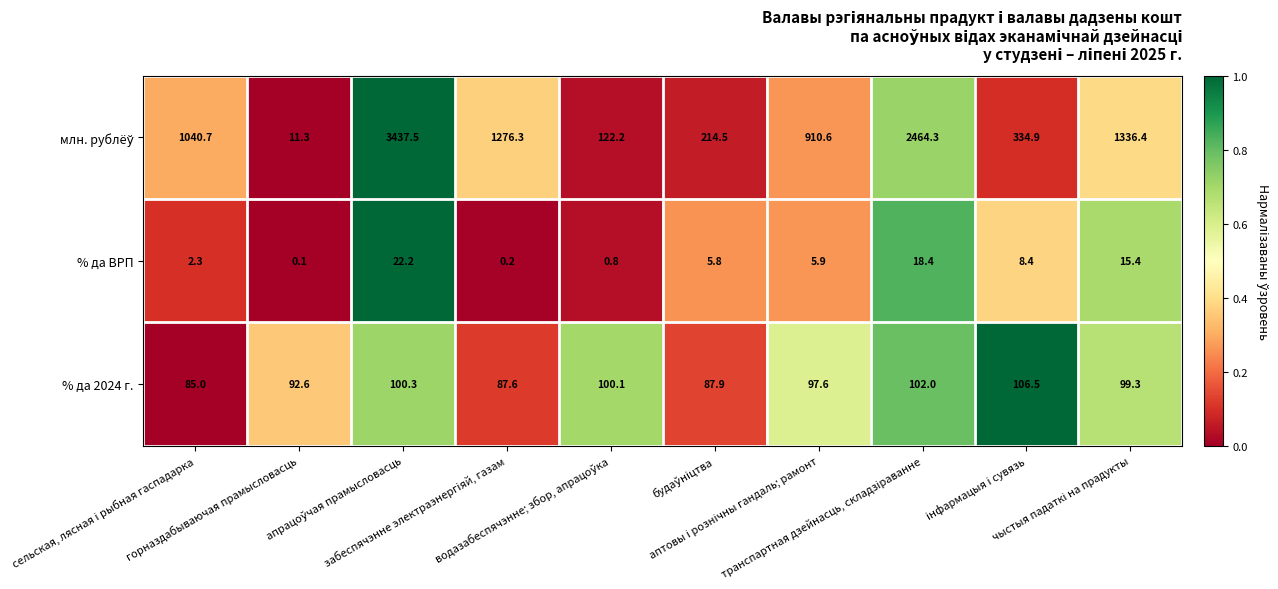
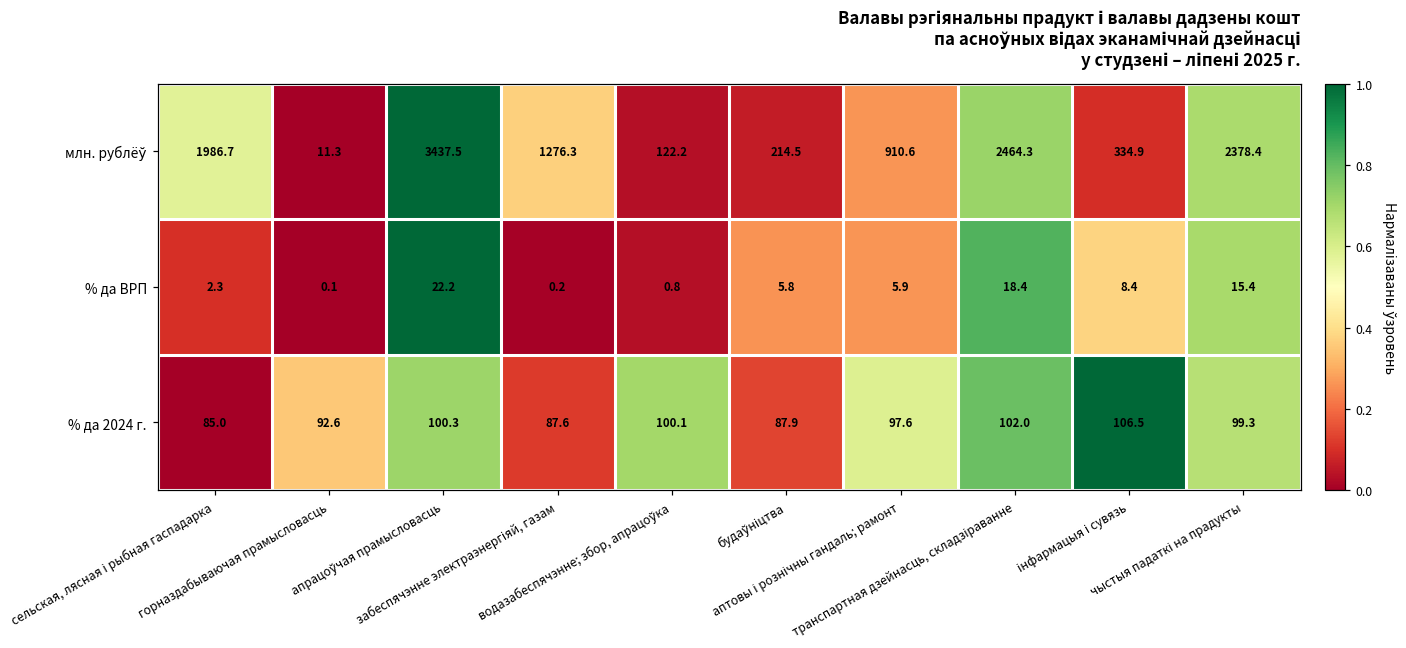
  {
    "млн. рублёў": {
-     "сельская, лясная і рыбная гаспадарка": 1040.7,
+     "сельская, лясная і рыбная гаспадарка": 1986.7,
      "горназдабываючая прамысловасць": 11.3,
      "апрацоўчая прамысловасць": 3437.5,
      "забеспячэнне электраэнергіяй, газам": 1276.3,
      "водазабеспячэнне; збор, апрацоўка": 122.2,
      "будаўніцтва": 214.5,
      "аптовы і рознічны гандаль; рамонт": 910.6,
      "транспартная дзейнасць, складзіраванне": 2464.3,
      "інфармацыя і сувязь": 334.9,
-     "чыстыя падаткі на прадукты": 1336.4
+     "чыстыя падаткі на прадукты": 2378.4
    },
    "% да ВРП": {
      "сельская, лясная і рыбная гаспадарка": 2.3,
      "горназдабываючая прамысловасць": 0.1,
      "апрацоўчая прамысловасць": 22.2,
      "забеспячэнне электраэнергіяй, газам": 0.2,
      "водазабеспячэнне; збор, апрацоўка": 0.8,
      "будаўніцтва": 5.8,
      "аптовы і рознічны гандаль; рамонт": 5.9,
      "транспартная дзейнасць, складзіраванне": 18.4,
      "інфармацыя і сувязь": 8.4,
      "чыстыя падаткі на прадукты": 15.4
    },
    "% да 2024 г.": {
      "сельская, лясная і рыбная гаспадарка": 85.0,
      "горназдабываючая прамысловасць": 92.6,
      "апрацоўчая прамысловасць": 100.3,
      "забеспячэнне электраэнергіяй, газам": 87.6,
      "водазабеспячэнне; збор, апрацоўка": 100.1,
      "будаўніцтва": 87.9,
      "аптовы і рознічны гандаль; рамонт": 97.6,
      "транспартная дзейнасць, складзіраванне": 102.0,
      "інфармацыя і сувязь": 106.5,
      "чыстыя падаткі на прадукты": 99.3
    }
  }
